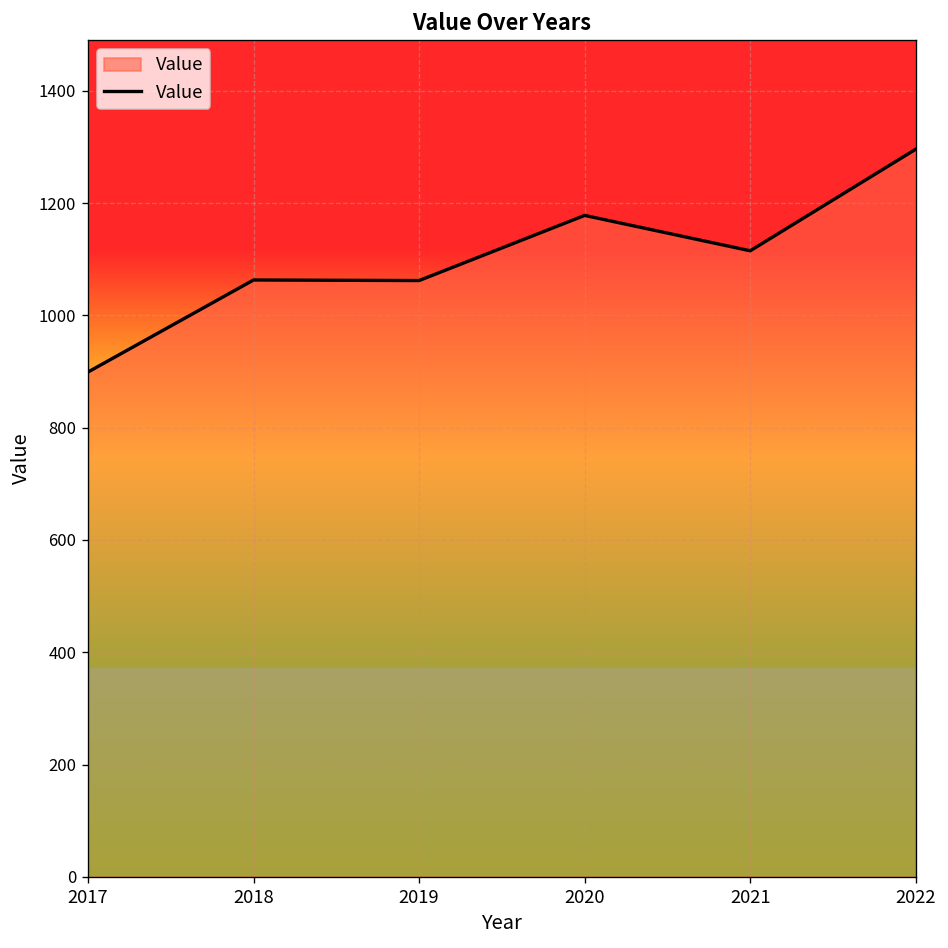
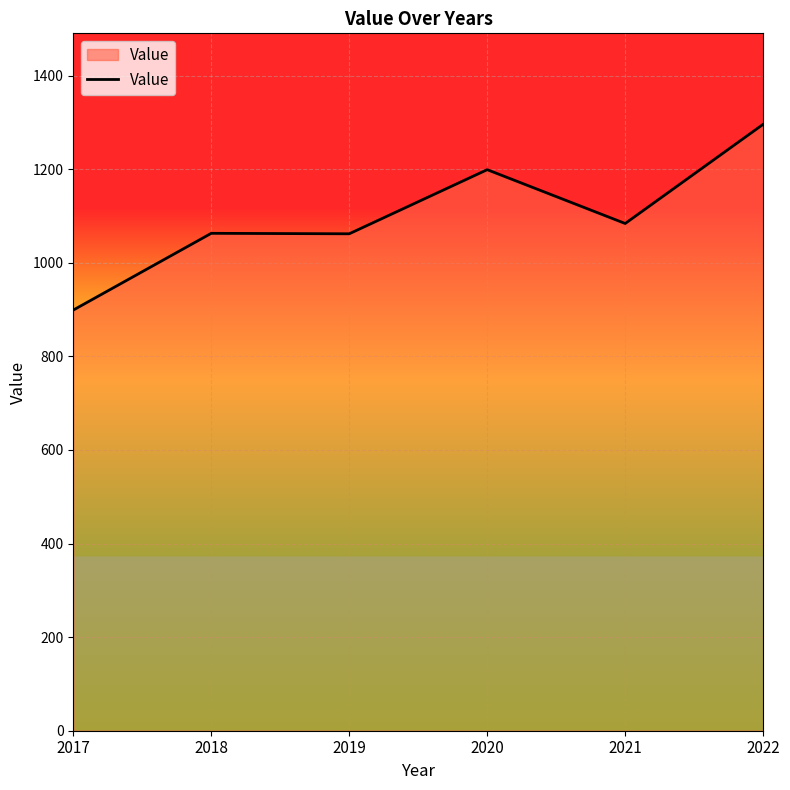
  {
    "2017": 900,
    "2018": 1060,
    "2019": 1060,
-   "2020": 1180,
-   "2021": 1120,
+   "2020": 1200,
+   "2021": 1080,
    "2022": 1300
  }
